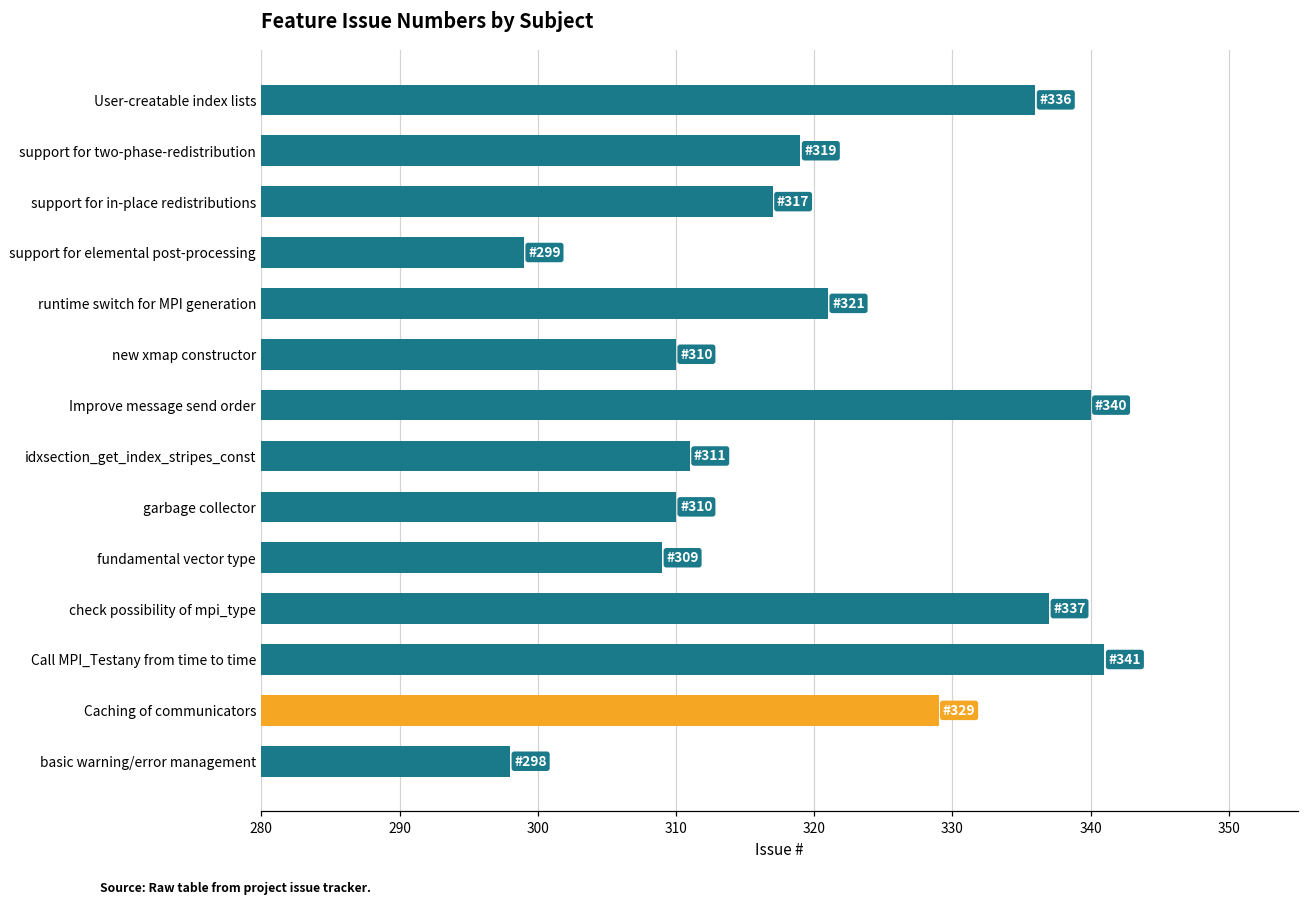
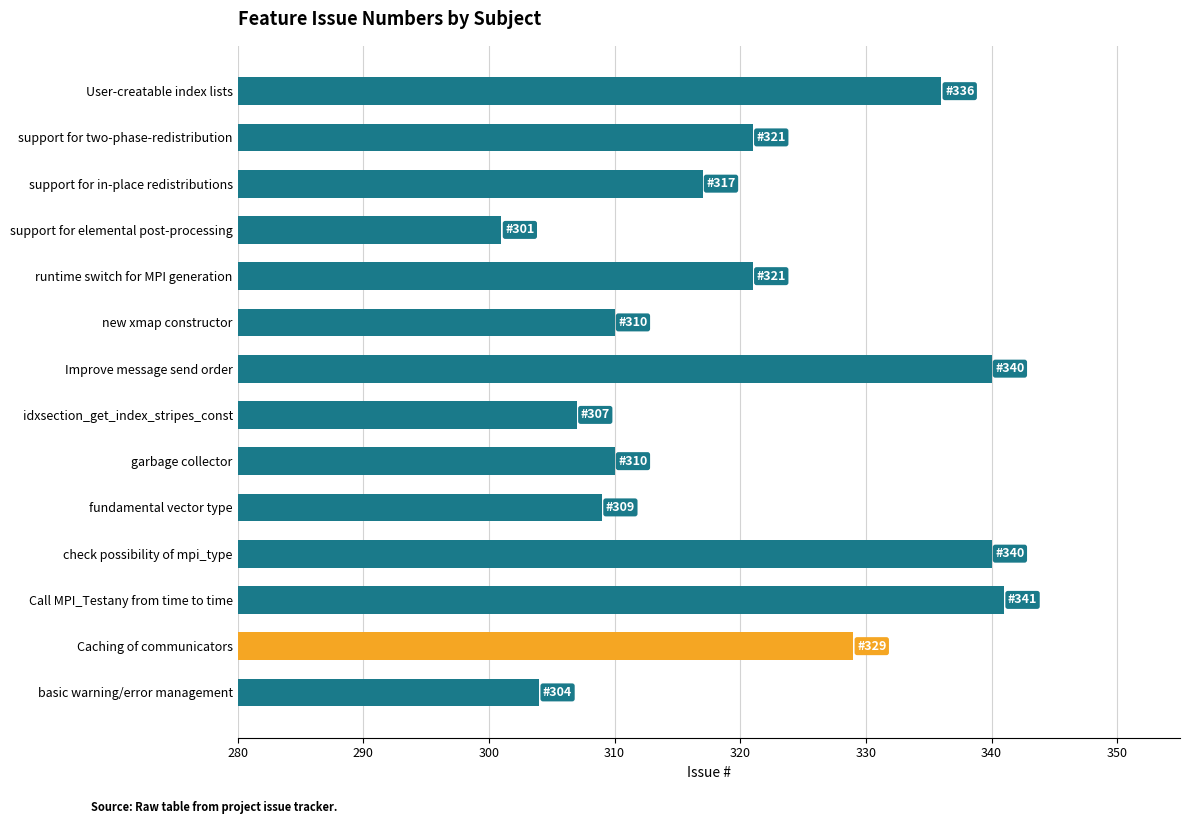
  {
-   "support for two-phase-redistribution": 319,
-   "support for elemental post-processing": 299,
-   "idxsection_get_index_stripes_const": 311,
-   "check possibility of mpi_type": 337,
-   "basic warning/error management": 298
+   "support for two-phase-redistribution": 321,
+   "support for elemental post-processing": 301,
+   "idxsection_get_index_stripes_const": 307,
+   "check possibility of mpi_type": 340,
+   "basic warning/error management": 304
  }
